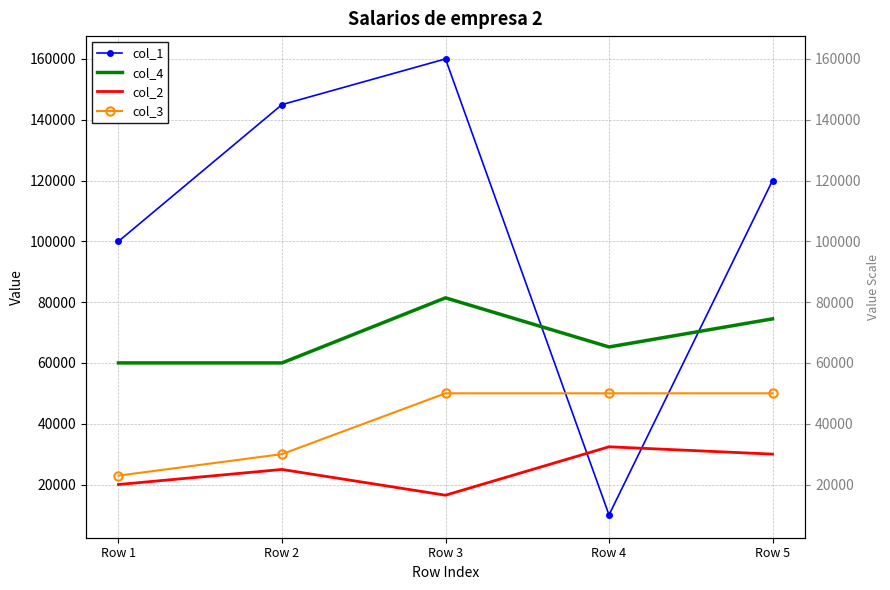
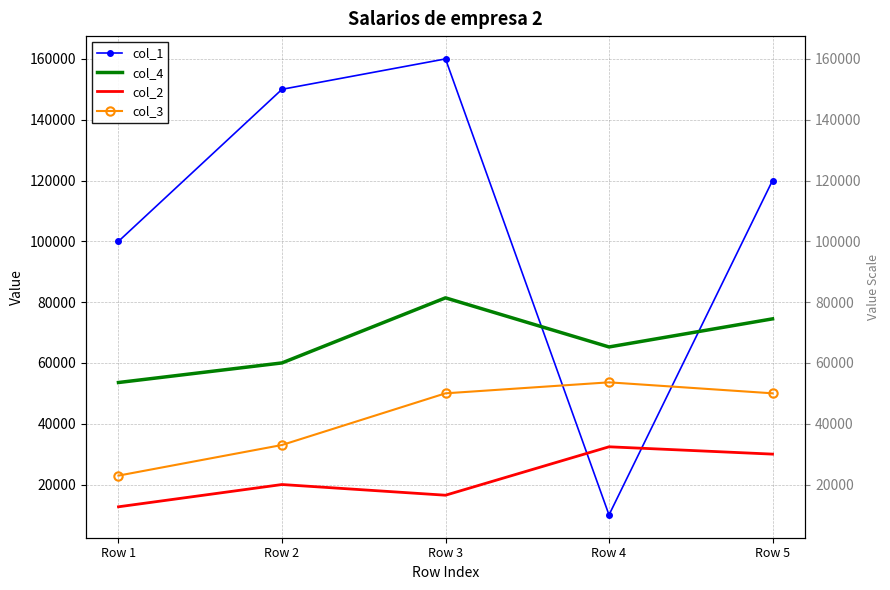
  {
    "col_1": {
      "Row 1": 100000,
-     "Row 2": 145000,
+     "Row 2": 150000,
      "Row 3": 160000,
      "Row 4": 10000,
      "Row 5": 120000
    },
    "col_4": {
-     "Row 1": 60000,
+     "Row 1": 54000,
      "Row 2": 60000,
      "Row 3": 81000,
      "Row 4": 65000,
      "Row 5": 74000
    },
    "col_2": {
-     "Row 1": 20000,
-     "Row 2": 25000,
+     "Row 1": 13000,
+     "Row 2": 20000,
      "Row 3": 16000,
      "Row 4": 32000,
      "Row 5": 30000
    },
    "col_3": {
      "Row 1": 23000,
-     "Row 2": 30000,
+     "Row 2": 33000,
      "Row 3": 50000,
-     "Row 4": 50000,
+     "Row 4": 54000,
      "Row 5": 50000
    }
  }
